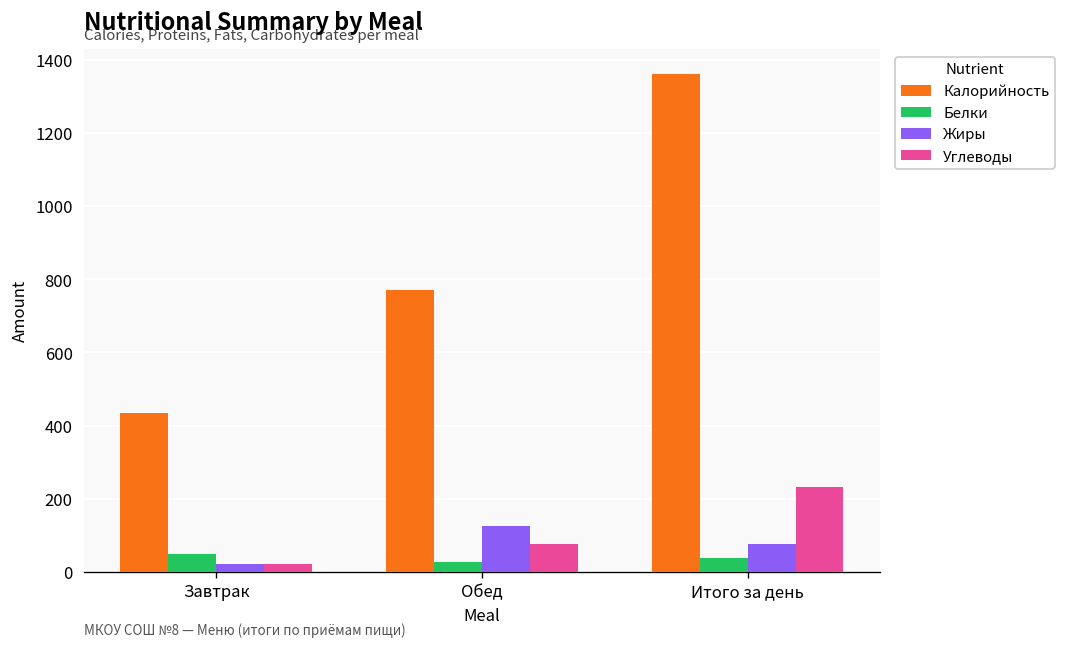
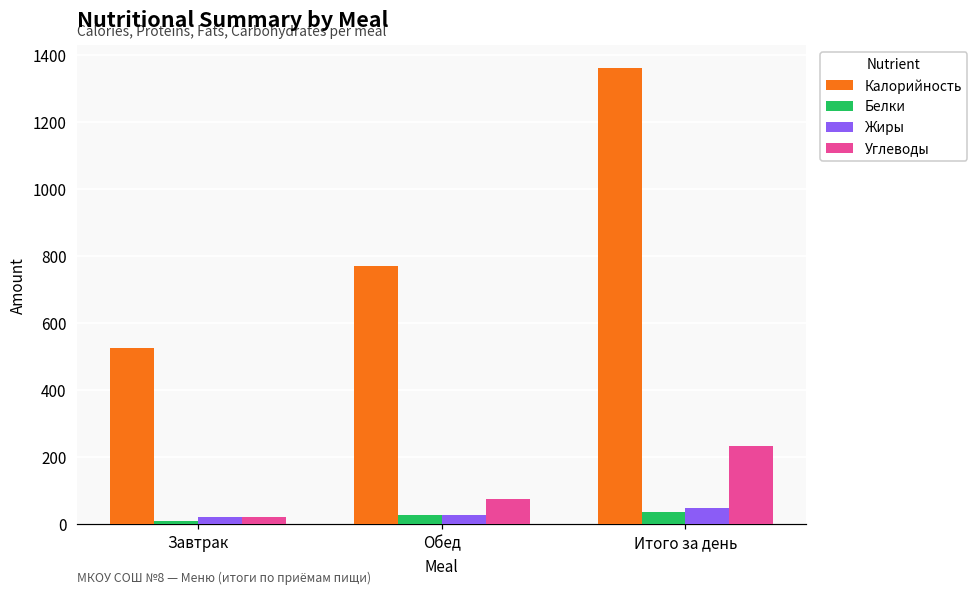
  {
    "Калорийность": {
-     "Завтрак": 440,
+     "Завтрак": 530,
      "Обед": 770,
      "Итого за день": 1360
    },
    "Белки": {
-     "Завтрак": 50,
+     "Завтрак": 10,
      "Обед": 30,
      "Итого за день": 40
    },
    "Жиры": {
      "Завтрак": 20,
-     "Обед": 130,
-     "Итого за день": 80
+     "Обед": 30,
+     "Итого за день": 50
    },
    "Углеводы": {
      "Завтрак": 20,
      "Обед": 70,
      "Итого за день": 230
    }
  }
